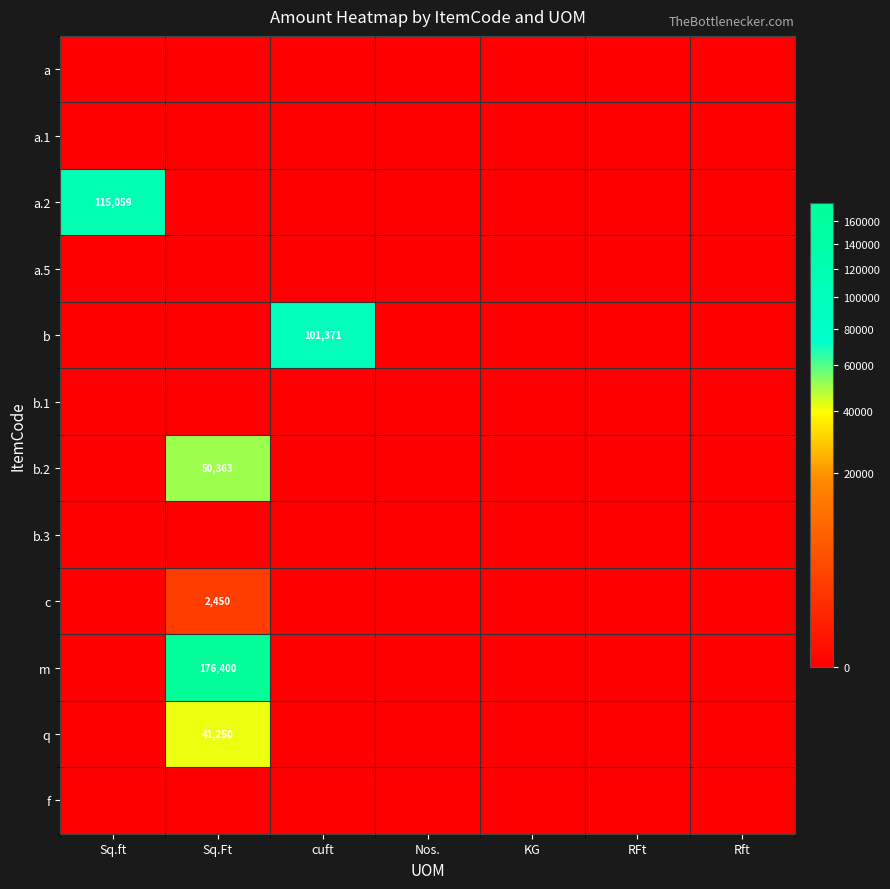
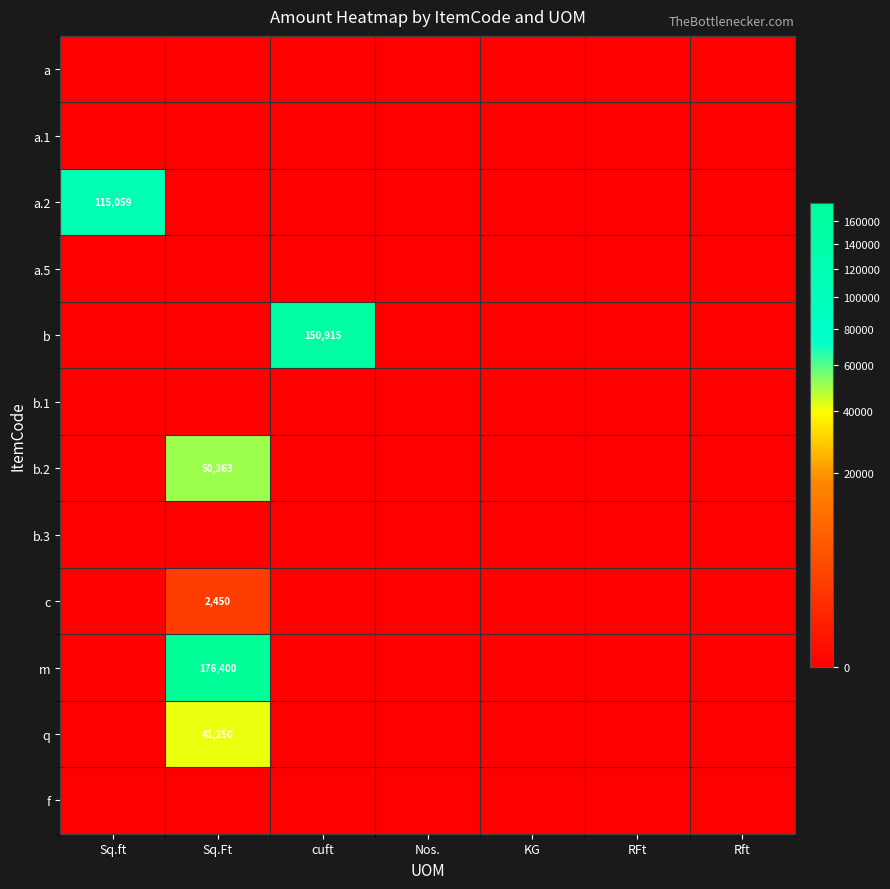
  {
    "a.2": {
      "Sq.ft": "115,059"
    },
    "b": {
-     "cuft": "101,371"
+     "cuft": "150,915"
    },
    "b.2": {
      "Sq.Ft": "50,363"
    },
    "c": {
      "Sq.Ft": "2,450"
    },
    "m": {
      "Sq.Ft": "176,400"
    },
    "q": {
      "Sq.Ft": "41,250"
    }
  }
